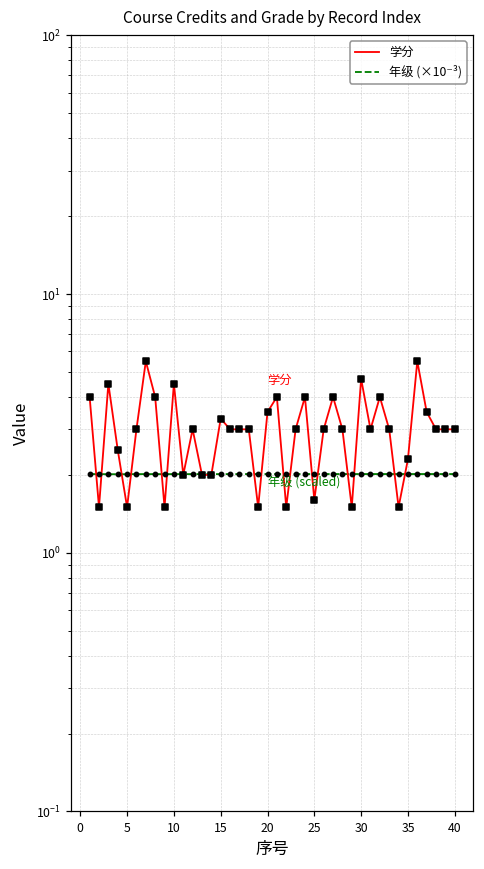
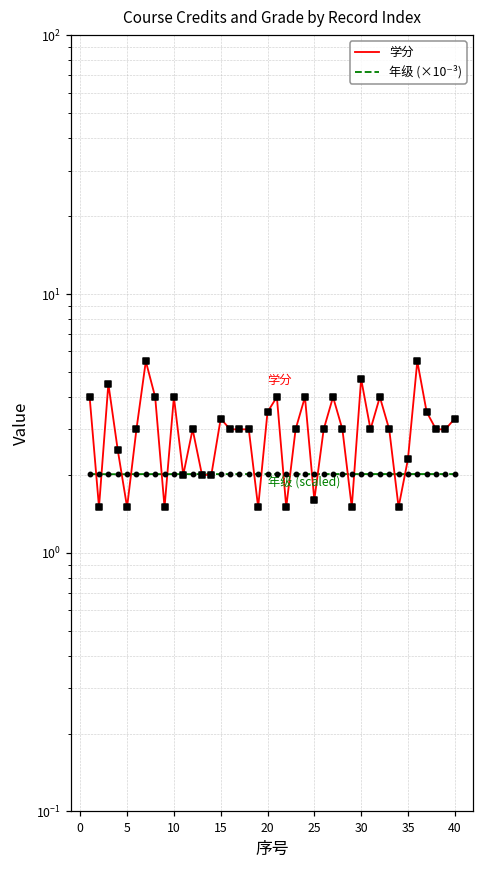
  {
    "学分": {
      "5": 1.5,
-     "10": 4.5,
+     "10": 4.0,
      "15": 3.3,
      "20": 3.5,
      "25": 1.6,
      "30": 4.7,
      "35": 2.3,
-     "40": 3.0
+     "40": 3.3
    },
    "年级 (×10⁻³)": {
      "5": 2.0,
      "10": 2.0,
      "15": 2.0,
      "20": 2.0,
      "25": 2.0,
      "30": 2.0,
      "35": 2.0,
      "40": 2.0
    }
  }
